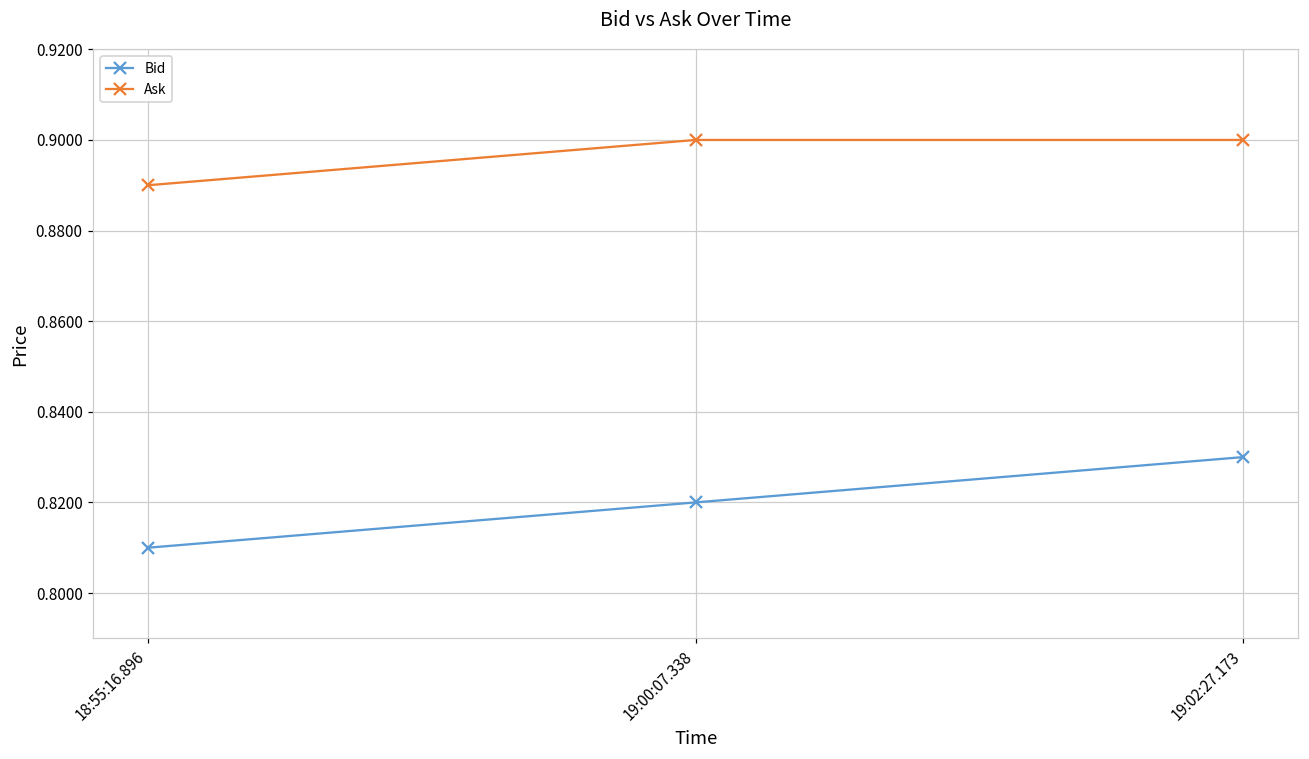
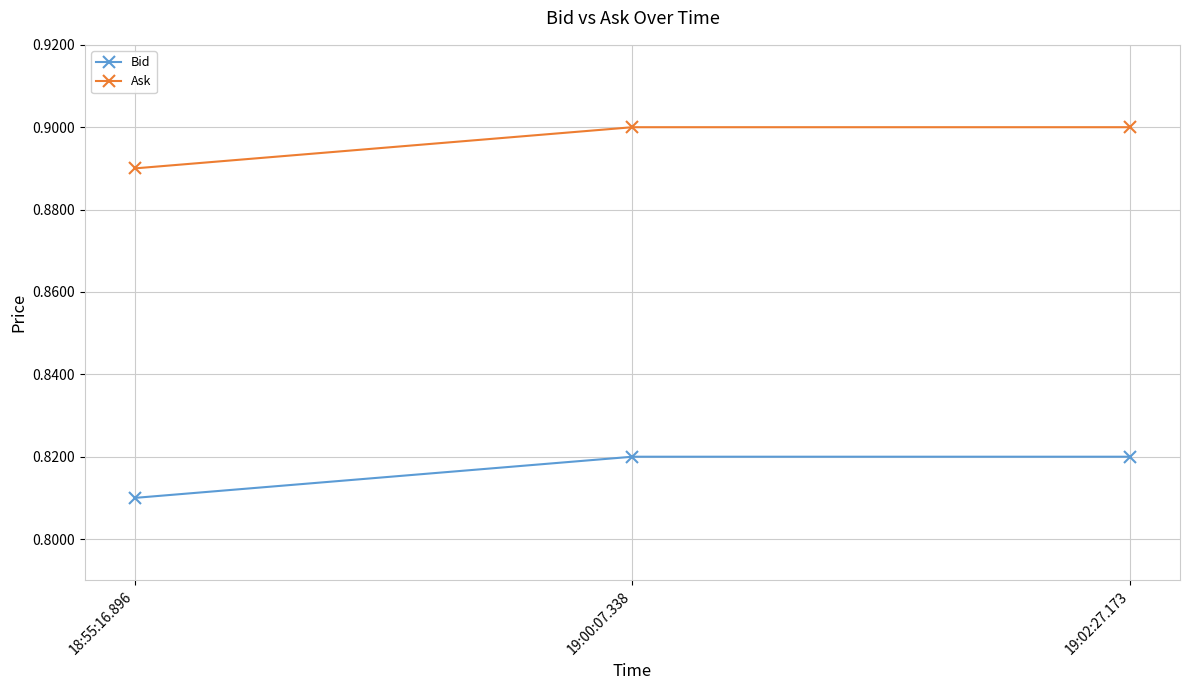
  {
    "Bid": {
      "18:55:16.896": 0.81,
      "19:00:07.338": 0.82,
-     "19:02:27.173": 0.83
+     "19:02:27.173": 0.82
    },
    "Ask": {
      "18:55:16.896": 0.89,
      "19:00:07.338": 0.90,
      "19:02:27.173": 0.90
    }
  }
